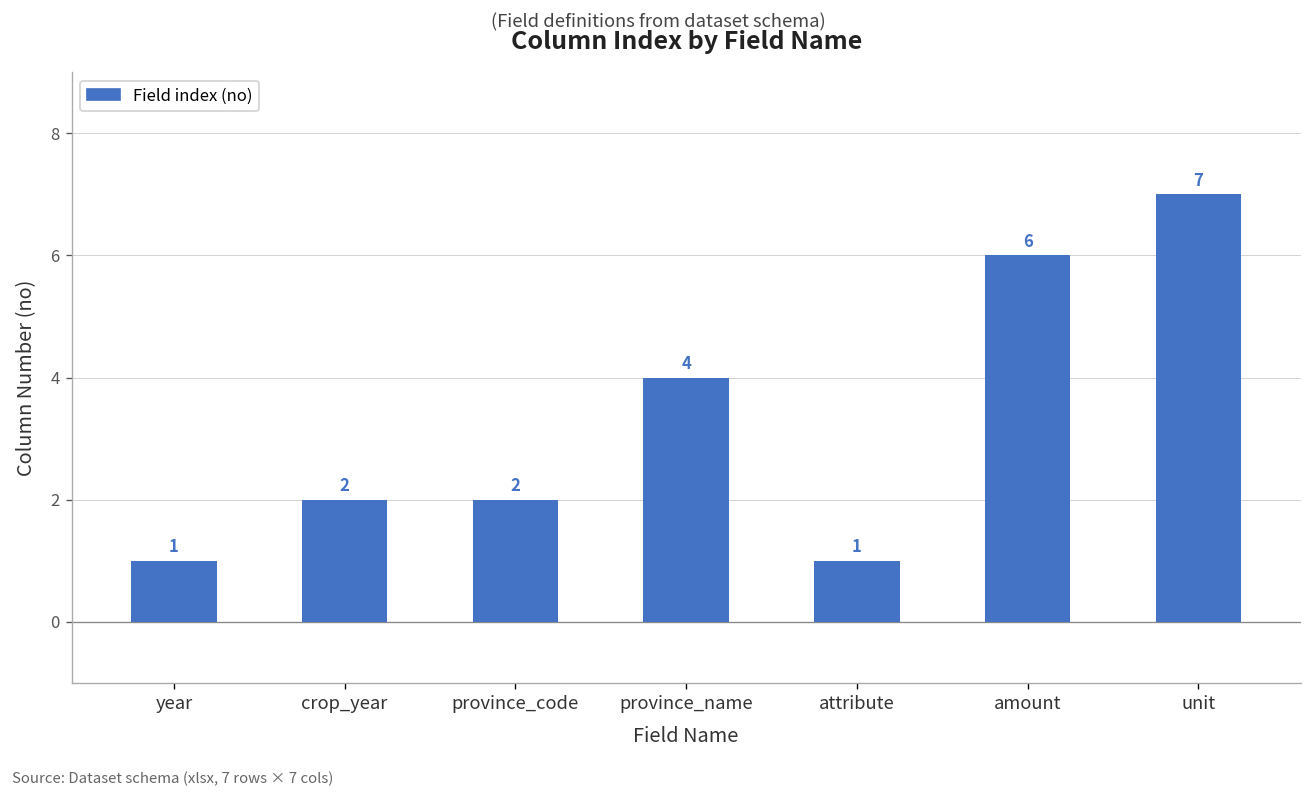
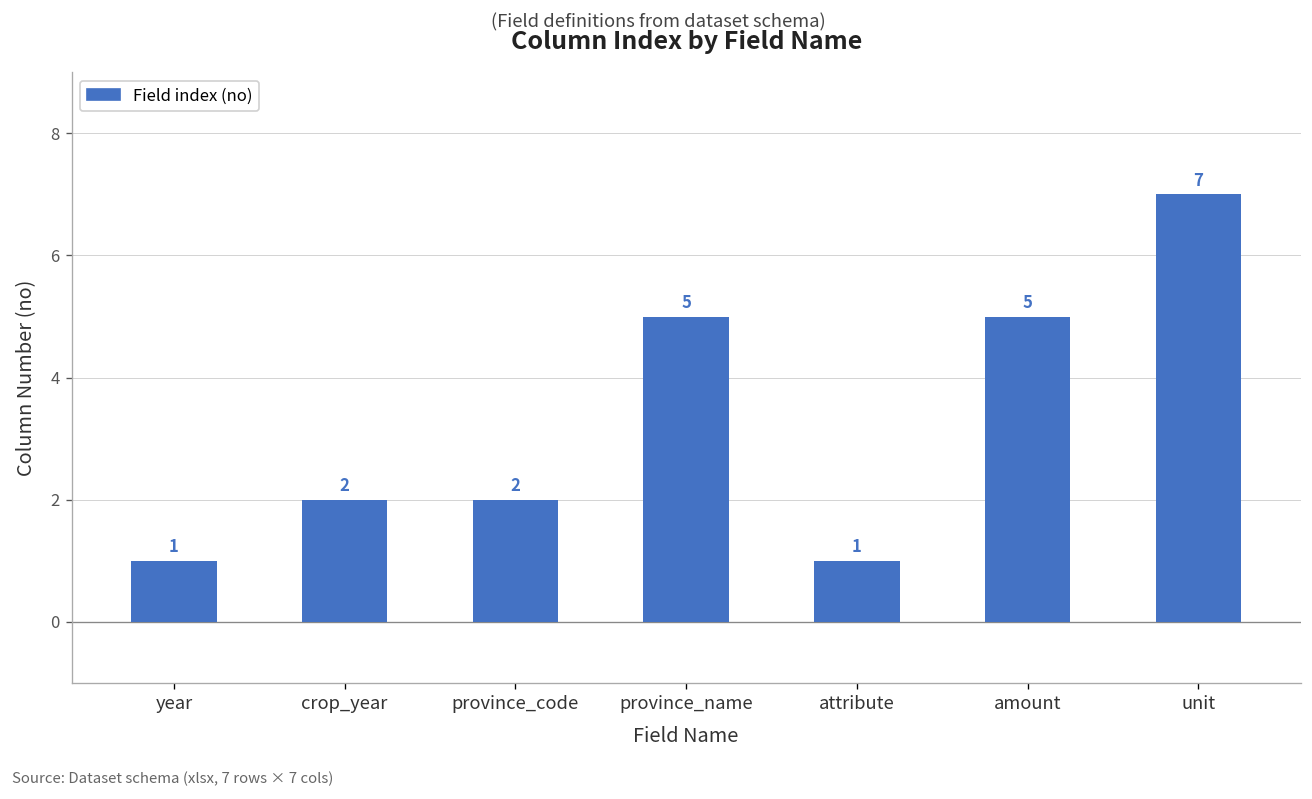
  {
    "year": 1,
    "crop_year": 2,
    "province_code": 2,
-   "province_name": 4,
+   "province_name": 5,
    "attribute": 1,
-   "amount": 6,
+   "amount": 5,
    "unit": 7
  }
